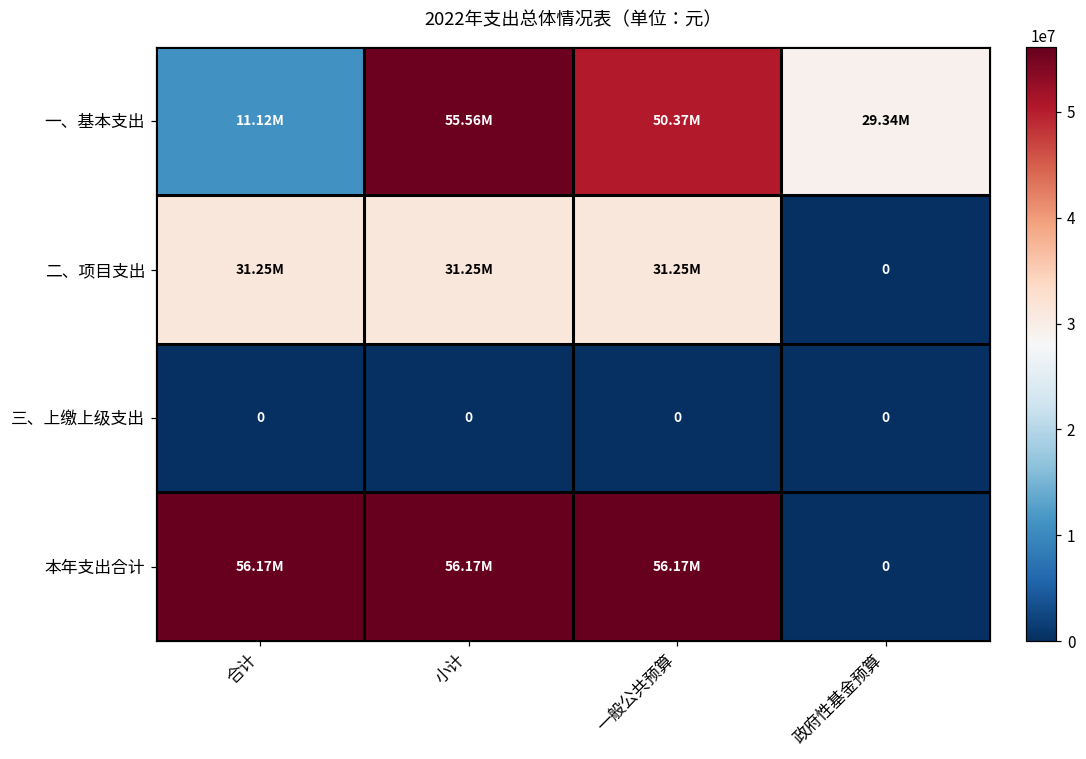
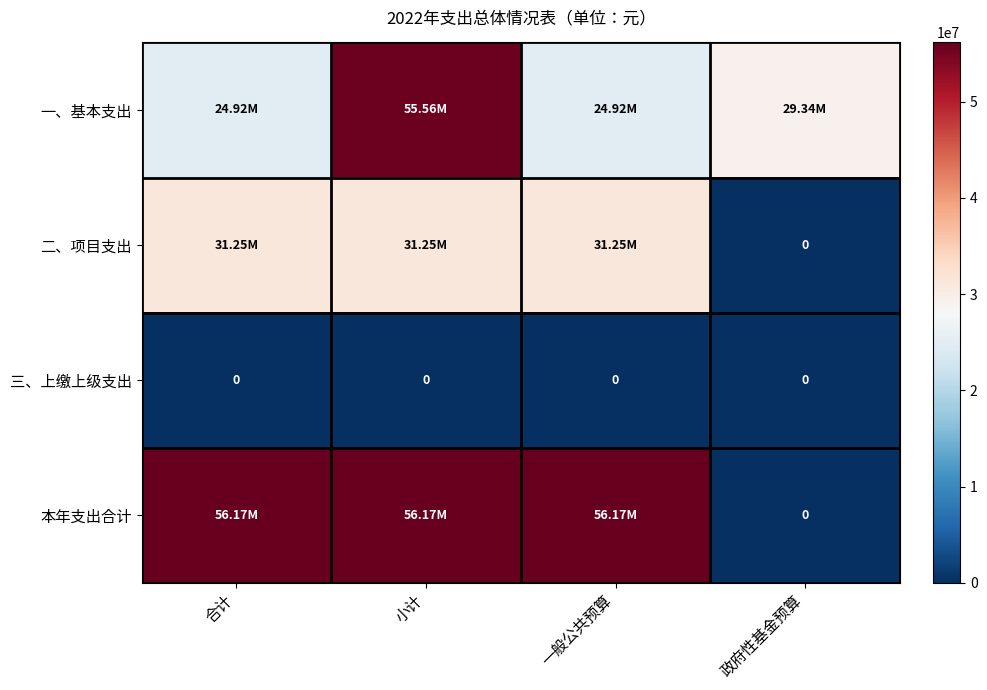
  {
    "一、基本支出": {
-     "合计": "11.12M",
+     "合计": "24.92M",
      "小计": "55.56M",
-     "一般公共预算": "50.37M",
+     "一般公共预算": "24.92M",
      "政府性基金预算": "29.34M"
    },
    "二、项目支出": {
      "合计": "31.25M",
      "小计": "31.25M",
      "一般公共预算": "31.25M",
      "政府性基金预算": "0"
    },
    "三、上缴上级支出": {
      "合计": "0",
      "小计": "0",
      "一般公共预算": "0",
      "政府性基金预算": "0"
    },
    "本年支出合计": {
      "合计": "56.17M",
      "小计": "56.17M",
      "一般公共预算": "56.17M",
      "政府性基金预算": "0"
    }
  }
